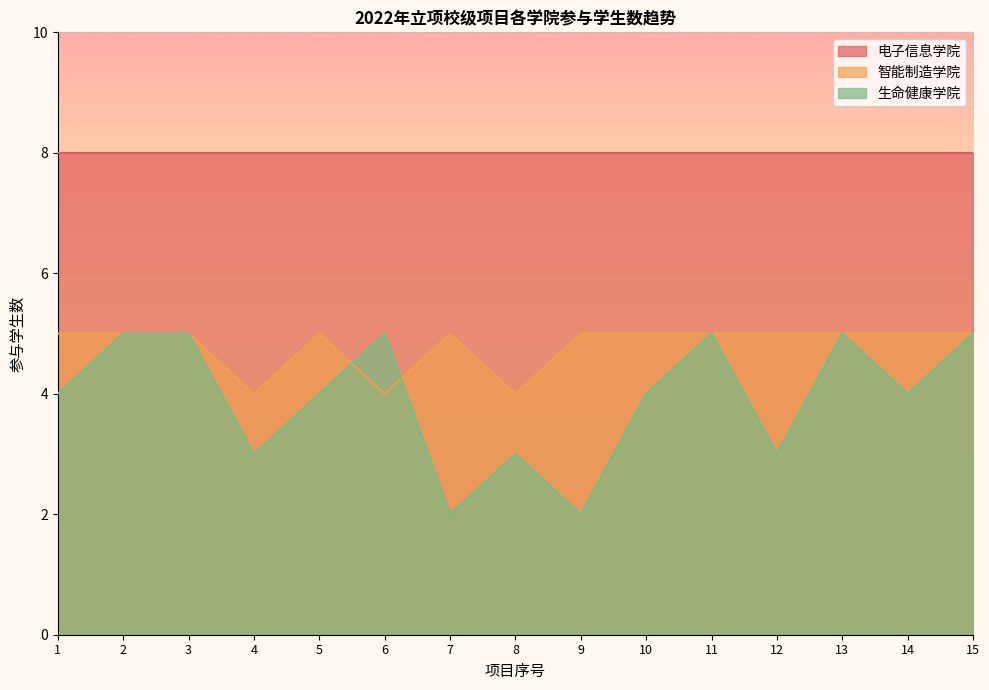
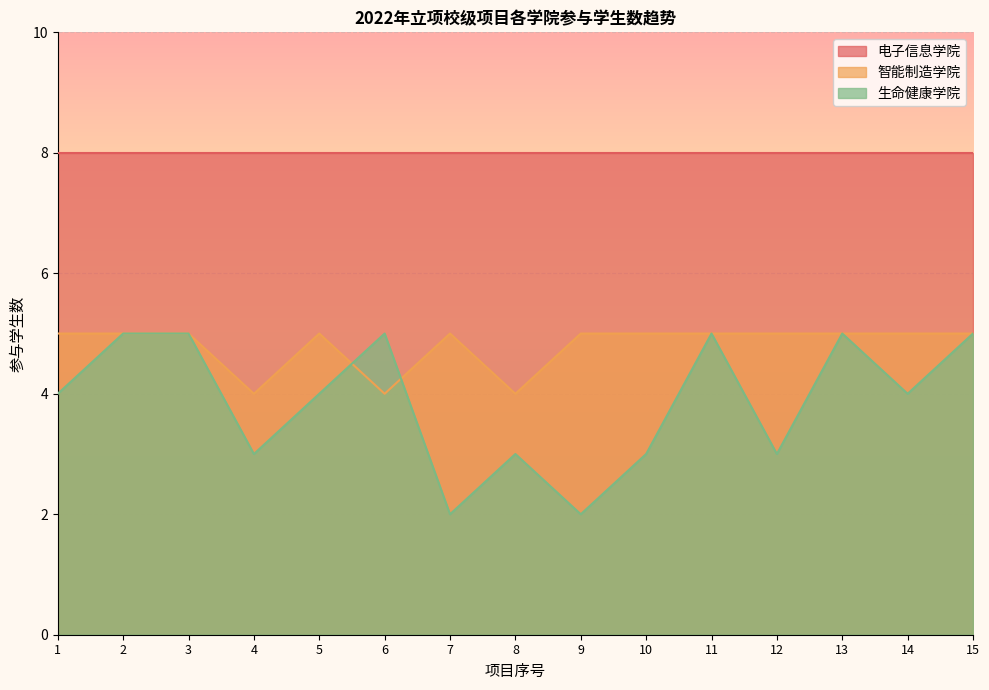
  {
    "电子信息学院": {
      "1": 8,
      "2": 8,
      "3": 8,
      "4": 8,
      "5": 8,
      "6": 8,
      "7": 8,
      "8": 8,
      "9": 8,
      "10": 8,
      "11": 8,
      "12": 8,
      "13": 8,
      "14": 8,
      "15": 8
    },
    "智能制造学院": {
      "1": 5,
      "4": 4,
      "5": 5,
      "6": 4,
      "7": 5,
      "8": 4,
      "9": 5,
      "10": 5,
      "12": 5,
      "14": 5
    },
    "生命健康学院": {
      "1": 4,
      "4": 3,
      "5": 4,
      "6": 5,
      "7": 2,
      "8": 3,
      "9": 2,
-     "10": 4,
+     "10": 3,
      "12": 3,
      "14": 4
    }
  }
